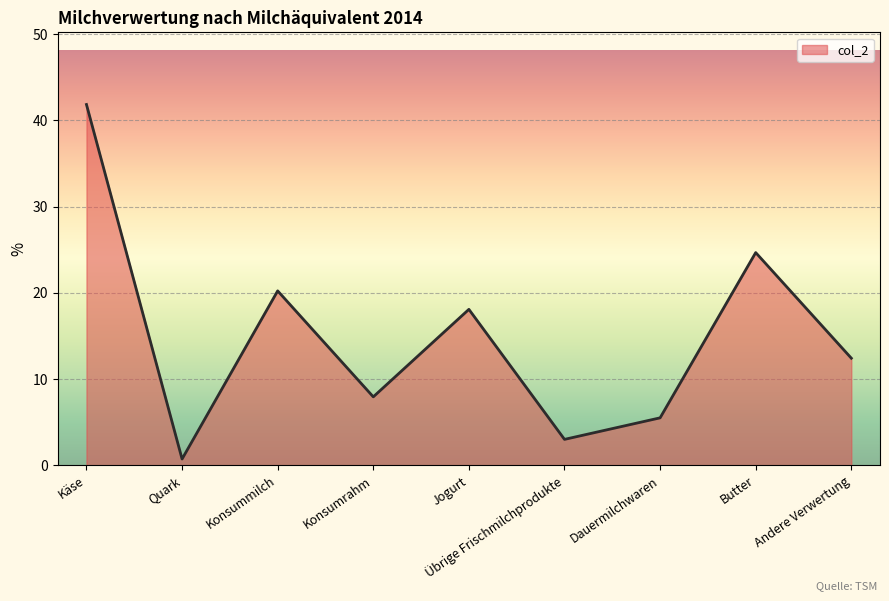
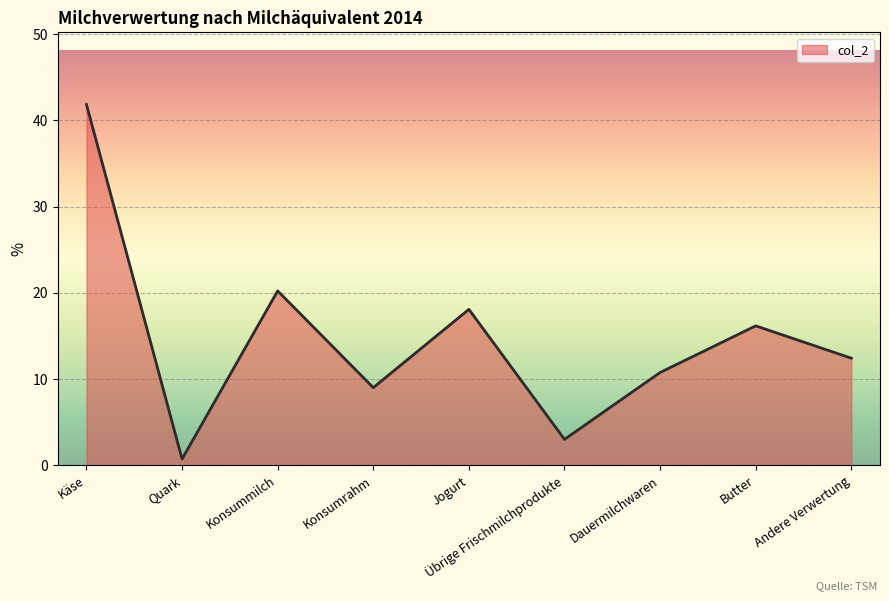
  {
    "Käse": 42,
    "Quark": 1,
    "Konsummilch": 20,
-   "Konsumrahm": 8,
+   "Konsumrahm": 9,
    "Jogurt": 18,
    "Übrige Frischmilchprodukte": 3,
-   "Dauermilchwaren": 6,
-   "Butter": 25,
+   "Dauermilchwaren": 11,
+   "Butter": 16,
    "Andere Verwertung": 12
  }
